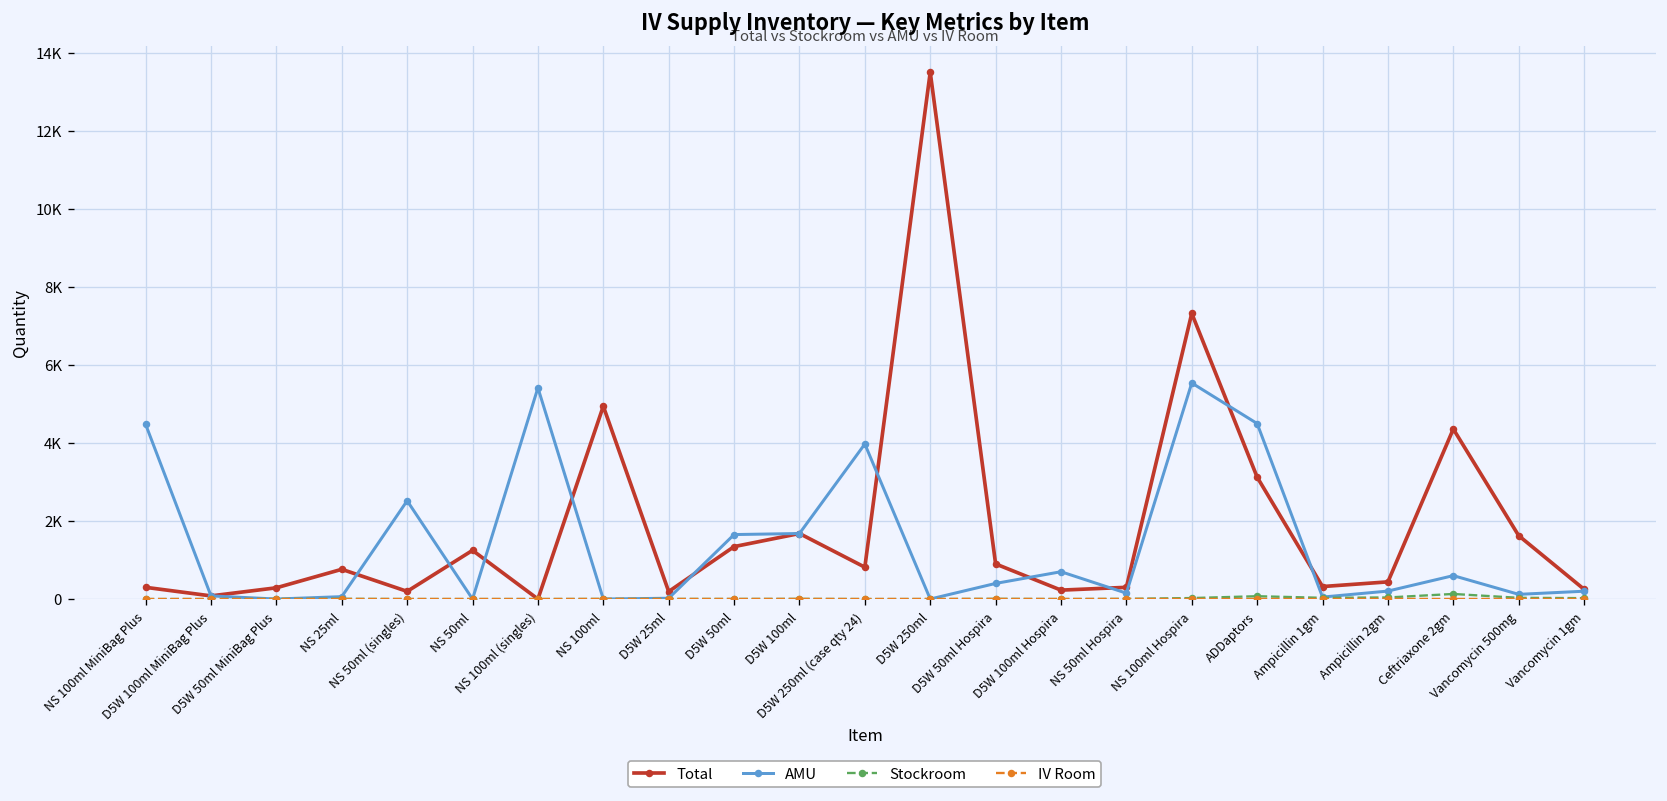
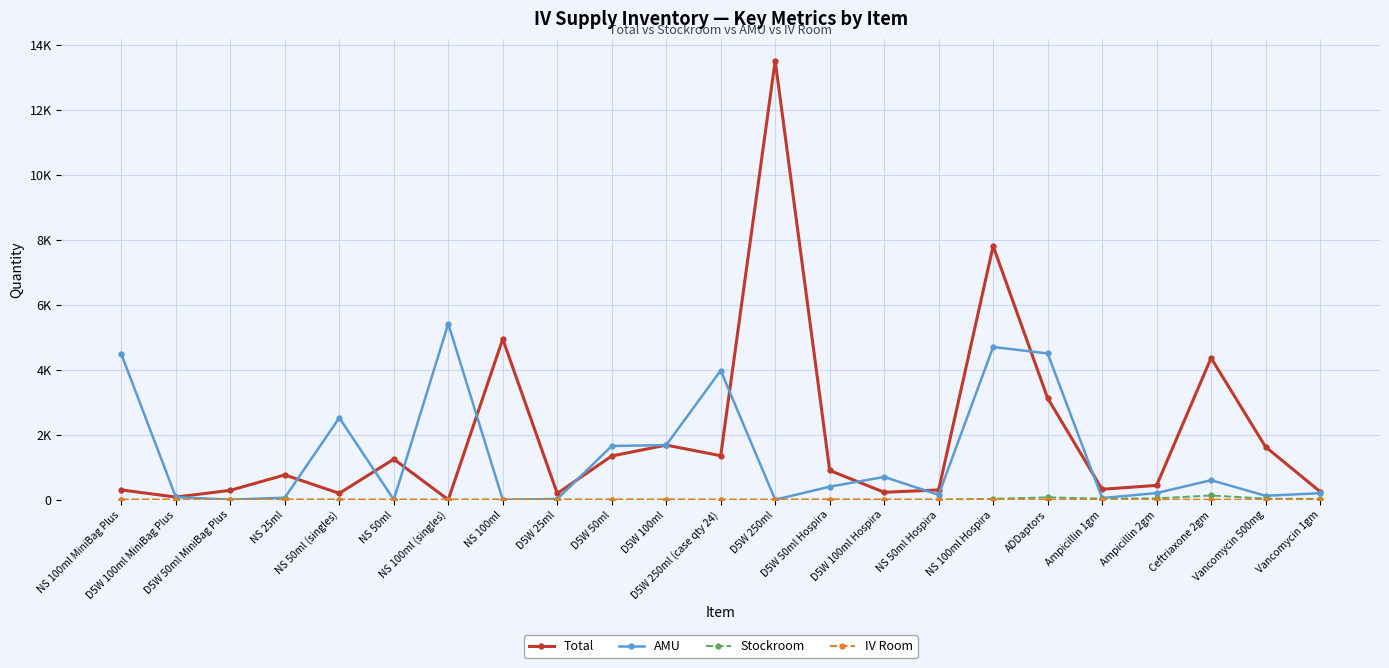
  {
    "Total": {
      "NS 100ml MiniBag Plus": 300,
      "D5W 50ml MiniBag Plus": 300,
      "NS 25ml": 800,
      "NS 50ml (singles)": 200,
      "NS 50ml": 1200,
      "NS 100ml": 4900,
      "D5W 25ml": 200,
      "D5W 50ml": 1300,
-     "D5W 250ml (case qty 24)": 800,
+     "D5W 250ml (case qty 24)": 1400,
      "D5W 250ml": 13500,
      "D5W 50ml Hospira": 900,
      "D5W 100ml Hospira": 200,
      "NS 50ml Hospira": 300,
-     "NS 100ml Hospira": 7300,
+     "NS 100ml Hospira": 7800,
      "ADDaptors": 3100,
      "Ampicillin 1gm": 300,
      "Ampicillin 2gm": 400,
      "Ceftriaxone 2gm": 4400,
      "Vancomycin 500mg": 1600
    },
    "AMU": {
      "NS 100ml MiniBag Plus": 4500,
      "NS 50ml (singles)": 2500,
      "NS 100ml (singles)": 5400,
      "D5W 50ml": 1700,
      "D5W 250ml (case qty 24)": 4000,
      "D5W 50ml Hospira": 400,
      "D5W 100ml Hospira": 700,
      "NS 50ml Hospira": 200,
-     "NS 100ml Hospira": 5500,
+     "NS 100ml Hospira": 4700,
      "ADDaptors": 4500,
      "Ampicillin 2gm": 200,
      "Ceftriaxone 2gm": 600,
      "Vancomycin 500mg": 100
    },
    "Stockroom": {
      "Ceftriaxone 2gm": 100
    },
    "IV Room": {
      "Ceftriaxone 2gm": 0
    }
  }
